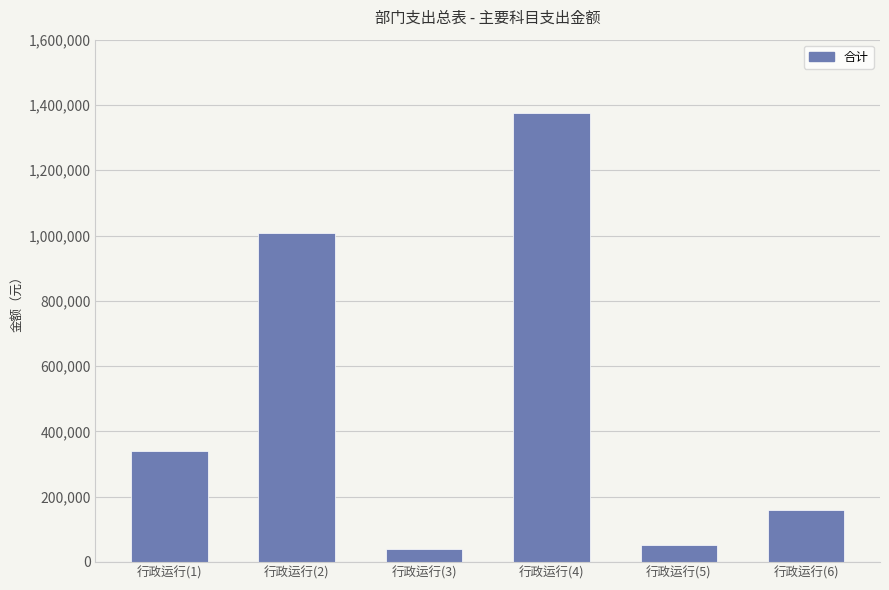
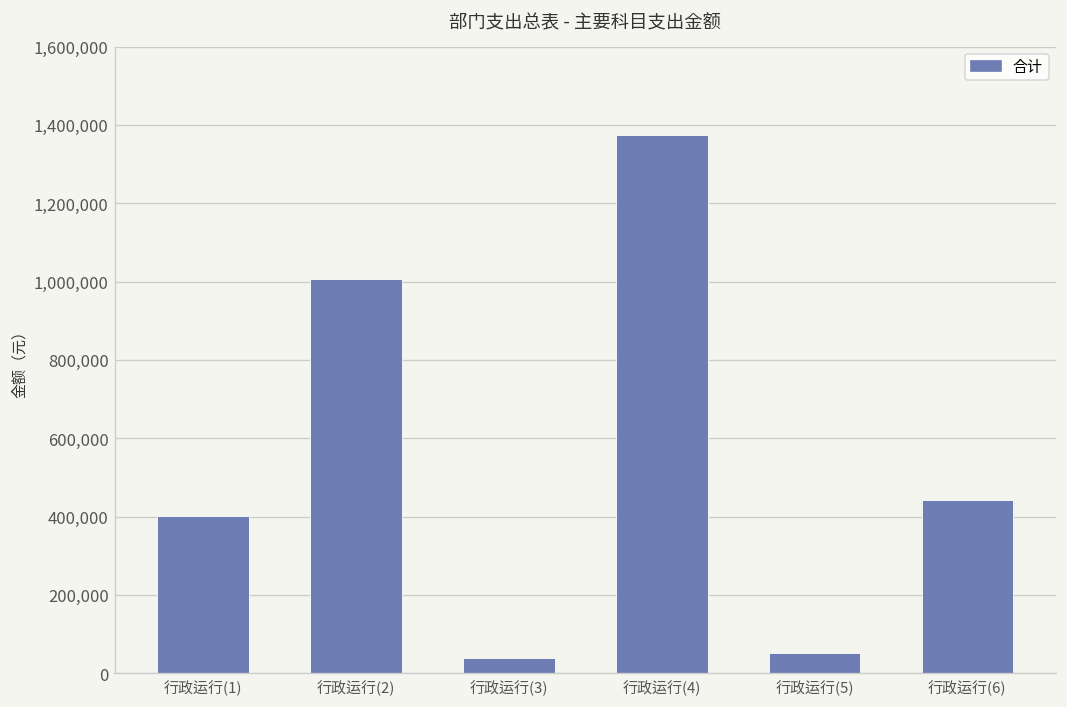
  {
-   "行政运行(1)": "340,000",
+   "行政运行(1)": "400,000",
    "行政运行(2)": "1,010,000",
    "行政运行(3)": "40,000",
    "行政运行(4)": "1,380,000",
    "行政运行(5)": "50,000",
-   "行政运行(6)": "160,000"
+   "行政运行(6)": "440,000"
  }
